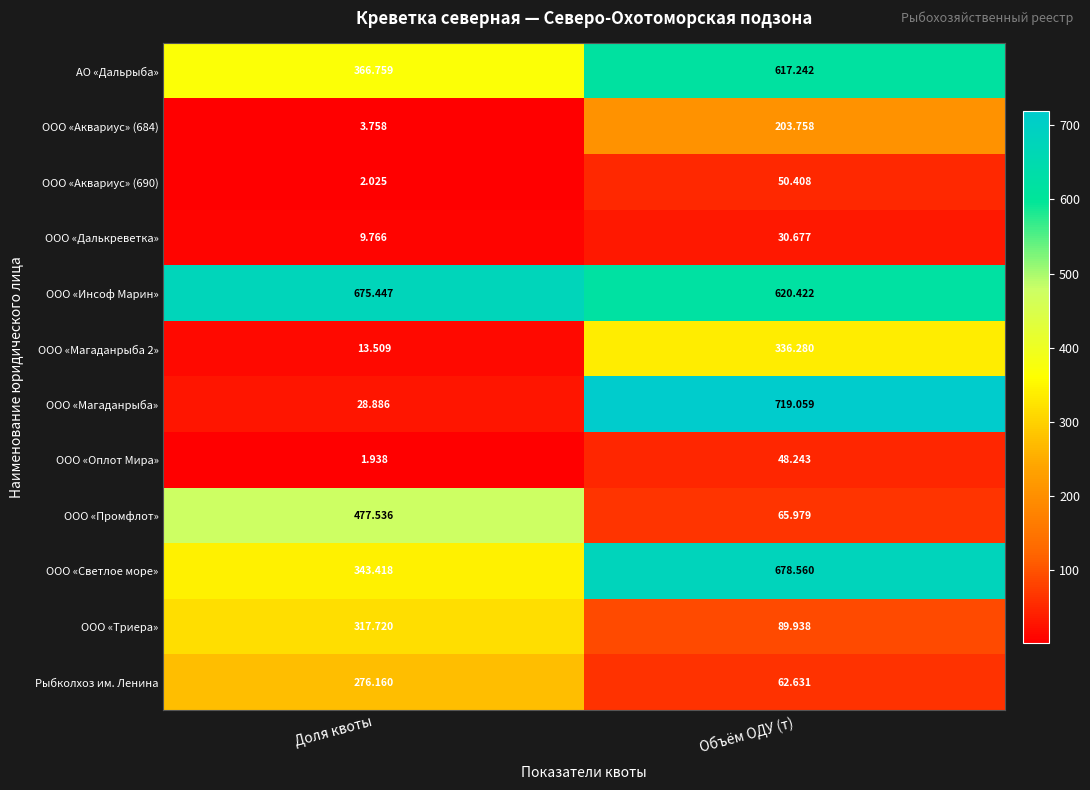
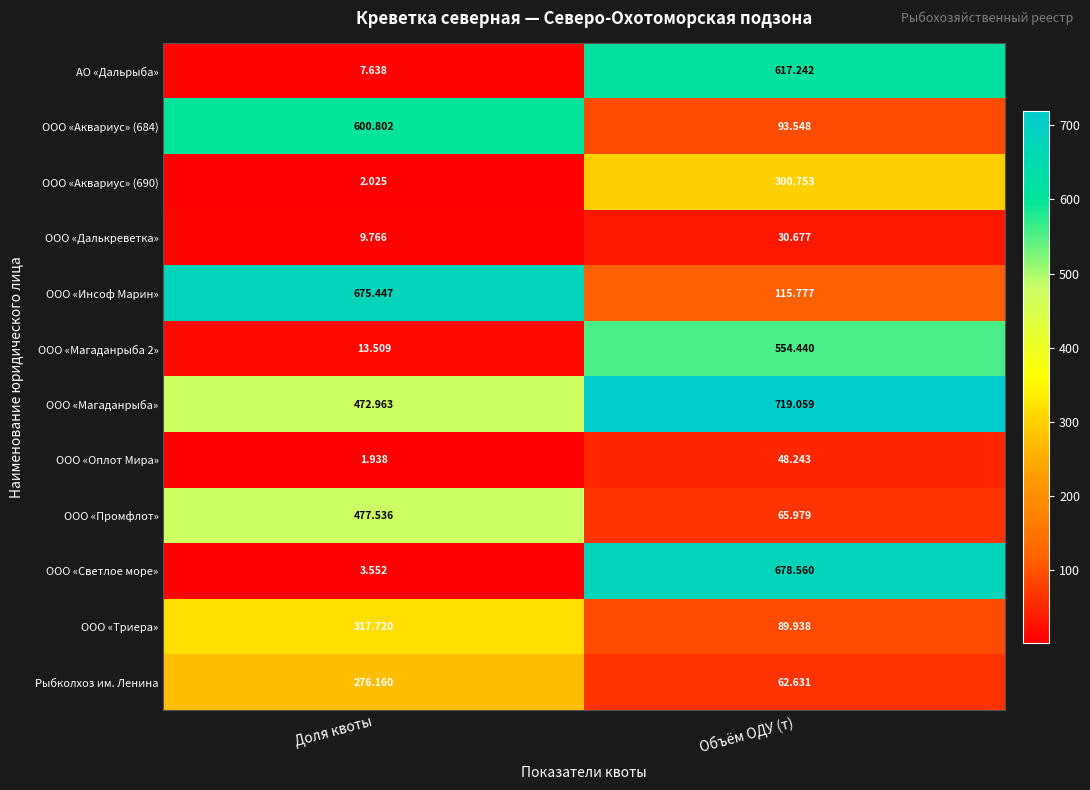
  {
    "АО «Дальрыба»": {
-     "Доля квоты": 366.759,
+     "Доля квоты": 7.638,
      "Объём ОДУ (т)": 617.242
    },
    "ООО «Аквариус» (684)": {
-     "Доля квоты": 3.758,
-     "Объём ОДУ (т)": 203.758
+     "Доля квоты": 600.802,
+     "Объём ОДУ (т)": 93.548
    },
    "ООО «Аквариус» (690)": {
      "Доля квоты": 2.025,
-     "Объём ОДУ (т)": 50.408
+     "Объём ОДУ (т)": 300.753
    },
    "ООО «Далькреветка»": {
      "Доля квоты": 9.766,
      "Объём ОДУ (т)": 30.677
    },
    "ООО «Инсоф Марин»": {
      "Доля квоты": 675.447,
-     "Объём ОДУ (т)": 620.422
+     "Объём ОДУ (т)": 115.777
    },
    "ООО «Магаданрыба 2»": {
      "Доля квоты": 13.509,
-     "Объём ОДУ (т)": 336.280
+     "Объём ОДУ (т)": 554.440
    },
    "ООО «Магаданрыба»": {
-     "Доля квоты": 28.886,
+     "Доля квоты": 472.963,
      "Объём ОДУ (т)": 719.059
    },
    "ООО «Оплот Мира»": {
      "Доля квоты": 1.938,
      "Объём ОДУ (т)": 48.243
    },
    "ООО «Промфлот»": {
      "Доля квоты": 477.536,
      "Объём ОДУ (т)": 65.979
    },
    "ООО «Светлое море»": {
-     "Доля квоты": 343.418,
+     "Доля квоты": 3.552,
      "Объём ОДУ (т)": 678.560
    },
    "ООО «Триера»": {
      "Доля квоты": 317.720,
      "Объём ОДУ (т)": 89.938
    },
    "Рыбколхоз им. Ленина": {
      "Доля квоты": 276.160,
      "Объём ОДУ (т)": 62.631
    }
  }
